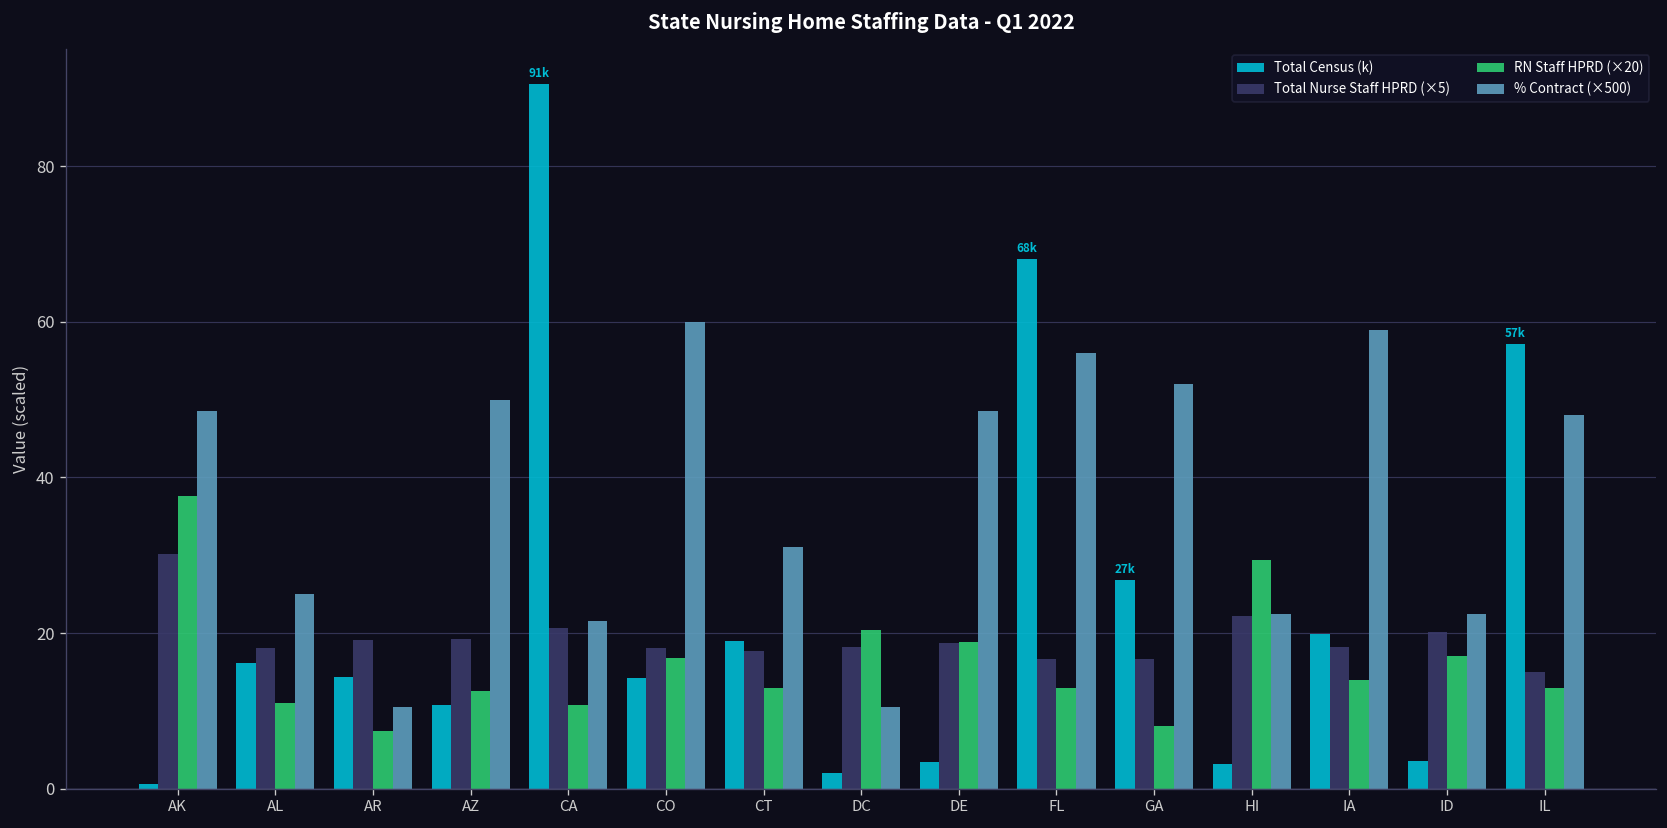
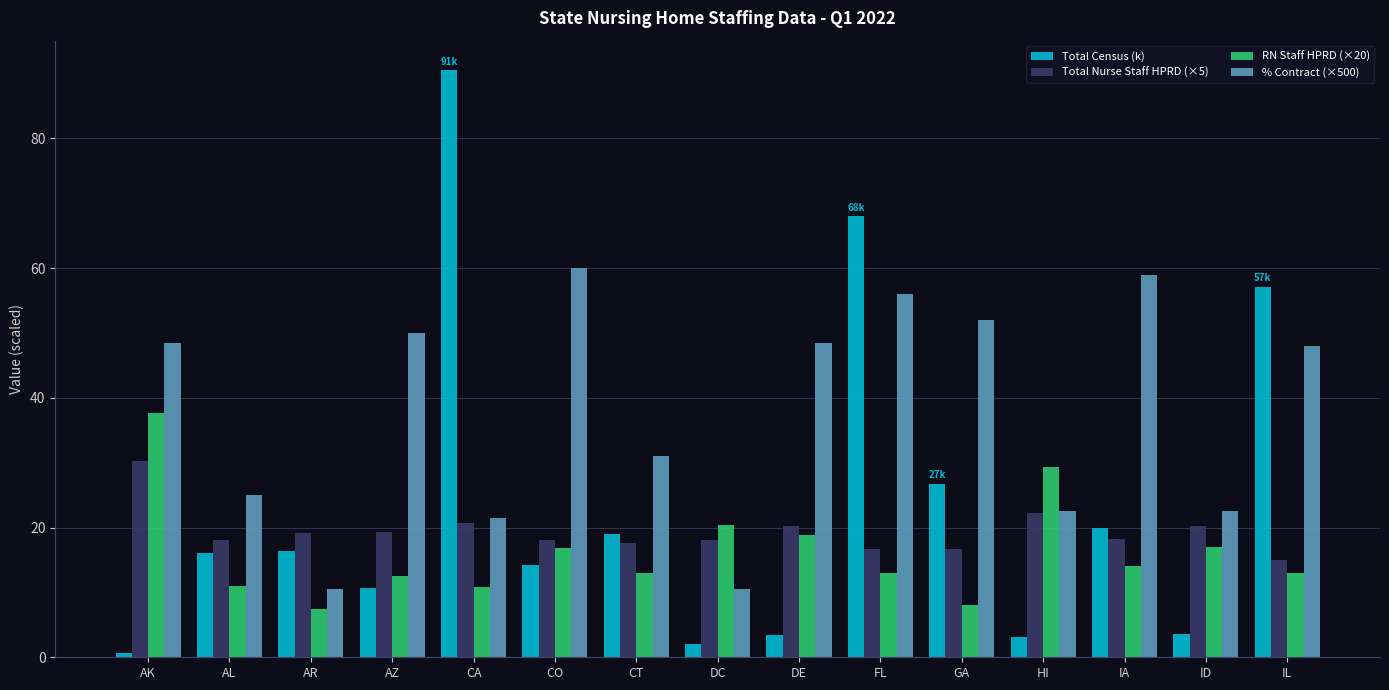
  {
    "Total Census (k)": {
      "AK": 1,
      "AL": 16,
-     "AR": 14,
+     "AR": 16,
      "AZ": 11,
      "CO": 14,
      "CT": 19,
      "DC": 2,
      "DE": 3,
      "HI": 3,
      "IA": 20,
      "ID": 4
    },
    "Total Nurse Staff HPRD (×5)": {
      "AK": 30,
      "AL": 18,
      "AR": 19,
      "AZ": 19,
      "CA": 21,
      "CO": 18,
      "CT": 18,
      "DC": 18,
-     "DE": 19,
+     "DE": 20,
      "FL": 17,
      "GA": 17,
      "HI": 22,
      "IA": 18,
      "ID": 20,
      "IL": 15
    },
    "RN Staff HPRD (×20)": {
      "AK": 38,
      "AL": 11,
      "AR": 7,
      "AZ": 13,
      "CA": 11,
      "CO": 17,
      "CT": 13,
      "DC": 20,
      "DE": 19,
      "FL": 13,
      "GA": 8,
      "HI": 29,
      "IA": 14,
      "ID": 17,
      "IL": 13
    },
    "% Contract (×500)": {
      "AK": 49,
      "AL": 25,
      "AR": 11,
      "AZ": 50,
      "CA": 22,
      "CO": 60,
      "CT": 31,
      "DC": 11,
      "DE": 49,
      "FL": 56,
      "GA": 52,
      "HI": 23,
      "IA": 59,
      "ID": 23,
      "IL": 48
    }
  }
